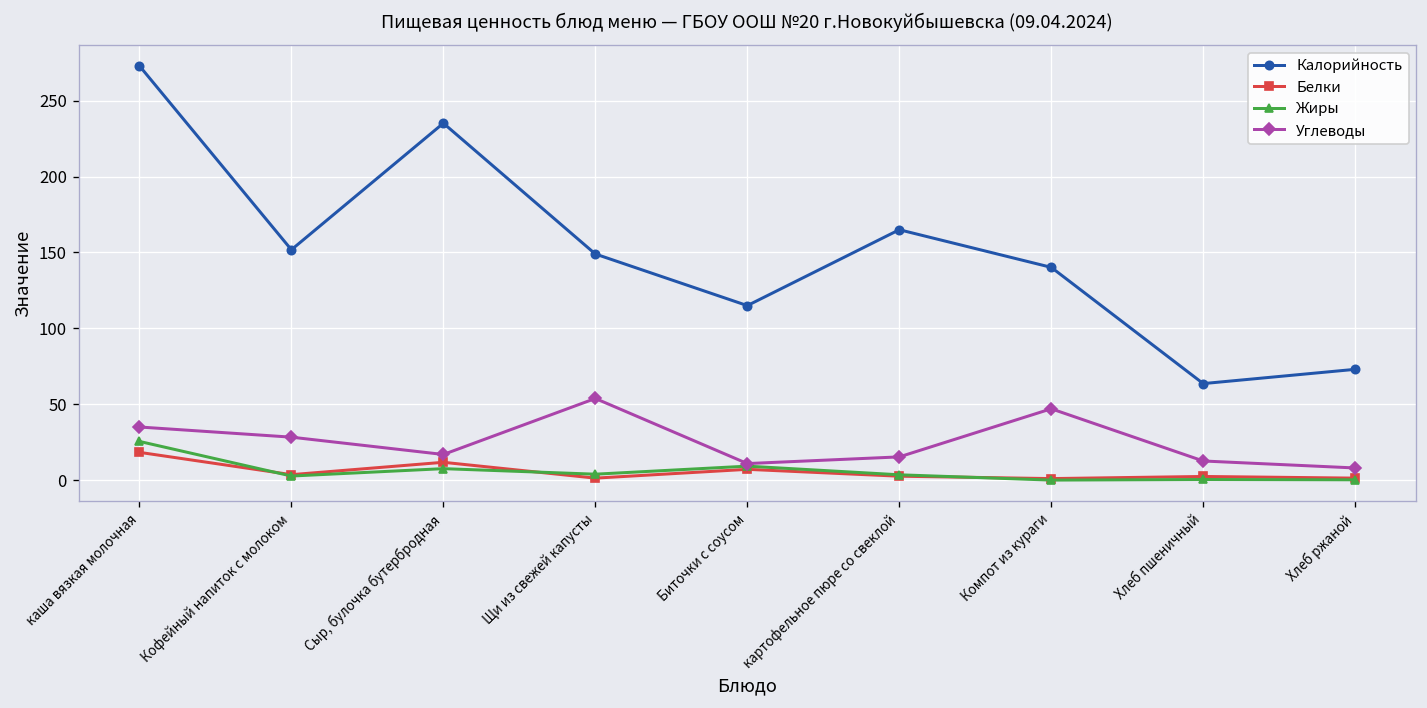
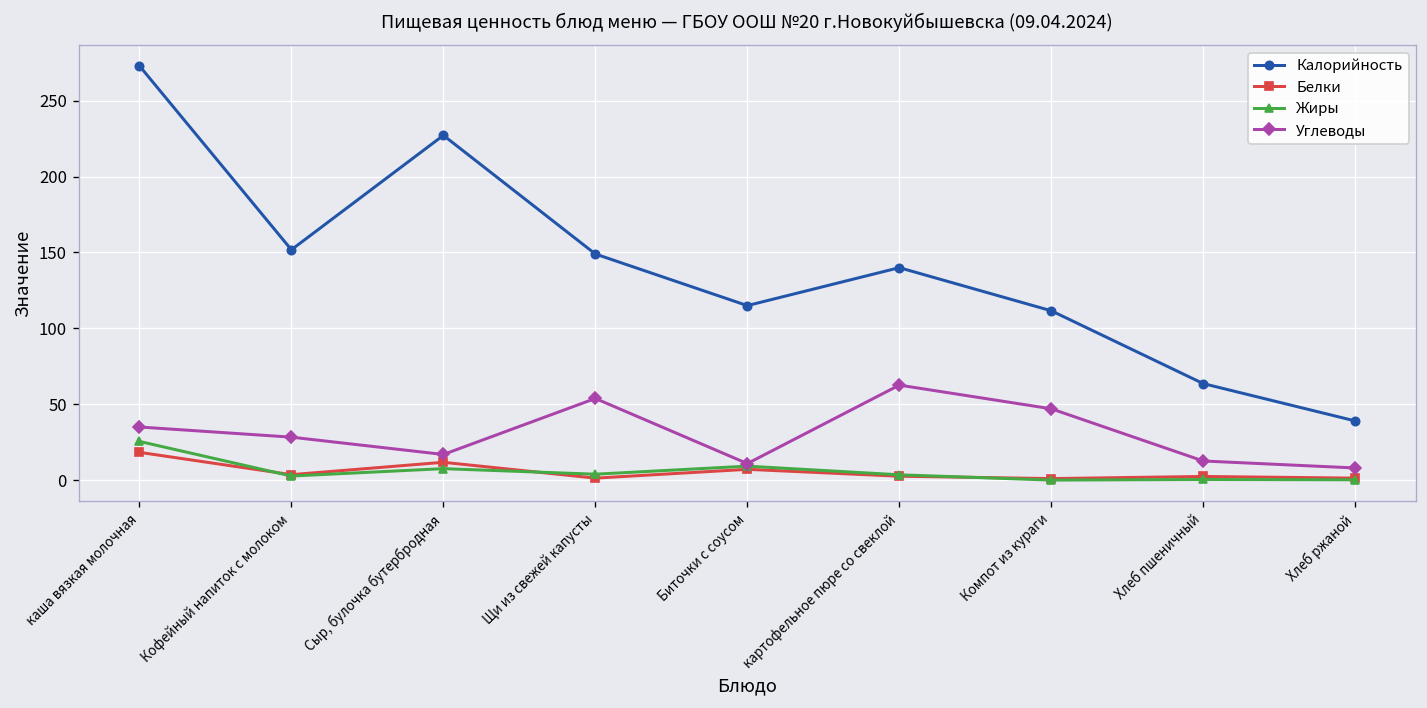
  {
    "Калорийность": {
      "каша вязкая молочная": 273,
      "Кофейный напиток с молоком": 152,
-     "Сыр, булочка бутербродная": 235,
+     "Сыр, булочка бутербродная": 227,
      "Щи из свежей капусты": 149,
      "Биточки с соусом": 115,
-     "картофельное пюре со свеклой": 165,
-     "Компот из кураги": 140,
+     "картофельное пюре со свеклой": 140,
+     "Компот из кураги": 112,
      "Хлеб пшеничный": 64,
-     "Хлеб ржаной": 73
+     "Хлеб ржаной": 39
    },
    "Белки": {
      "каша вязкая молочная": 18,
      "Сыр, булочка бутербродная": 12,
      "Щи из свежей капусты": 1,
      "Биточки с соусом": 7
    },
    "Жиры": {
      "каша вязкая молочная": 26,
      "Сыр, булочка бутербродная": 8,
      "Щи из свежей капусты": 4
    },
    "Углеводы": {
      "каша вязкая молочная": 35,
      "Кофейный напиток с молоком": 28,
      "Сыр, булочка бутербродная": 17,
      "Щи из свежей капусты": 54,
-     "картофельное пюре со свеклой": 15,
+     "картофельное пюре со свеклой": 63,
      "Компот из кураги": 47,
      "Хлеб пшеничный": 13,
      "Хлеб ржаной": 8
    }
  }
